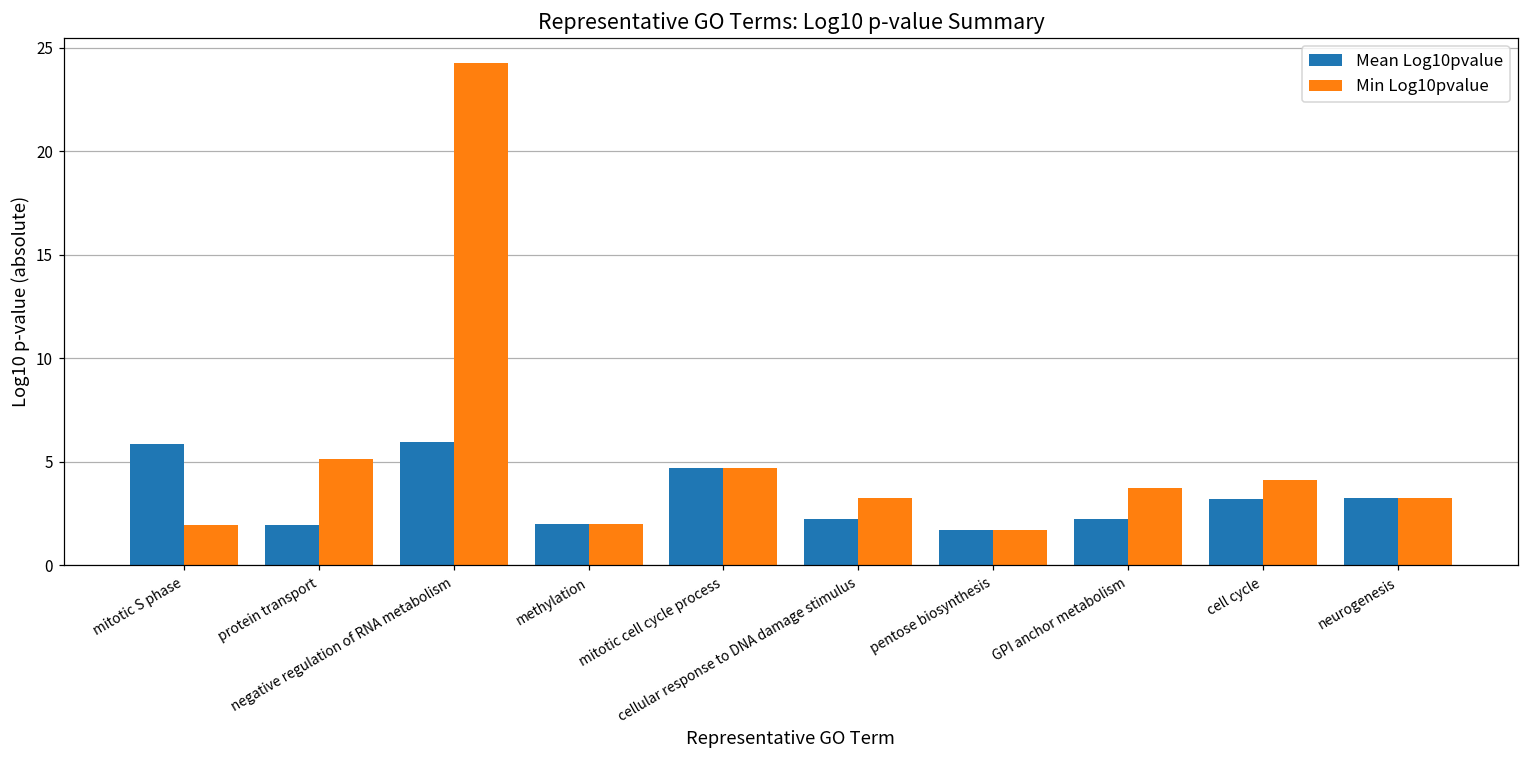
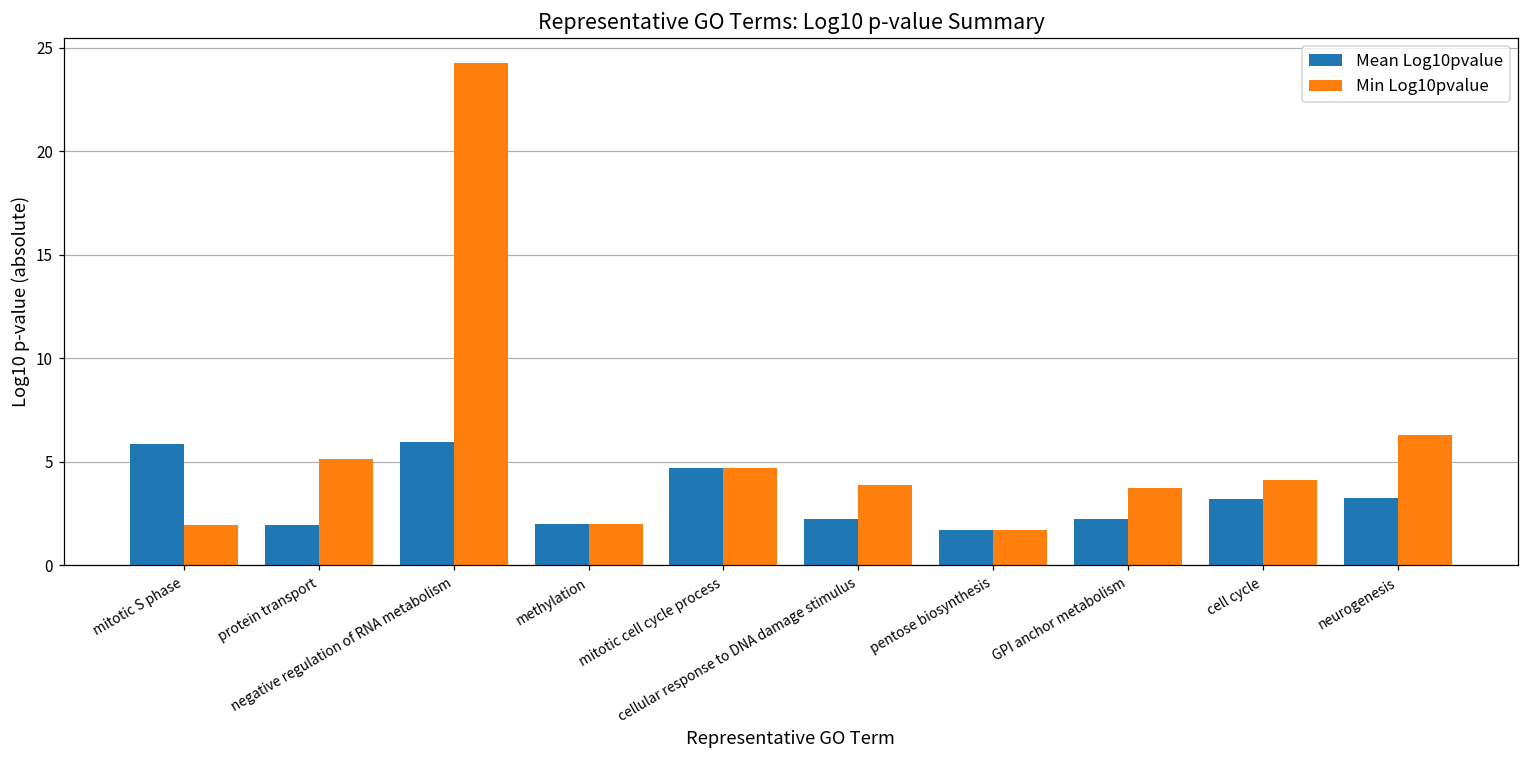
  {
    "Mean Log10pvalue": {
      "mitotic S phase": 5.8,
      "protein transport": 1.9,
      "negative regulation of RNA metabolism": 5.9,
      "methylation": 2.0,
      "mitotic cell cycle process": 4.7,
      "cellular response to DNA damage stimulus": 2.3,
      "pentose biosynthesis": 1.7,
      "GPI anchor metabolism": 2.2,
      "cell cycle": 3.2,
      "neurogenesis": 3.3
    },
    "Min Log10pvalue": {
      "mitotic S phase": 2.0,
      "protein transport": 5.2,
      "negative regulation of RNA metabolism": 24.3,
      "methylation": 2.0,
      "mitotic cell cycle process": 4.7,
-     "cellular response to DNA damage stimulus": 3.3,
+     "cellular response to DNA damage stimulus": 3.9,
      "pentose biosynthesis": 1.7,
      "GPI anchor metabolism": 3.7,
      "cell cycle": 4.1,
-     "neurogenesis": 3.3
+     "neurogenesis": 6.3
    }
  }
